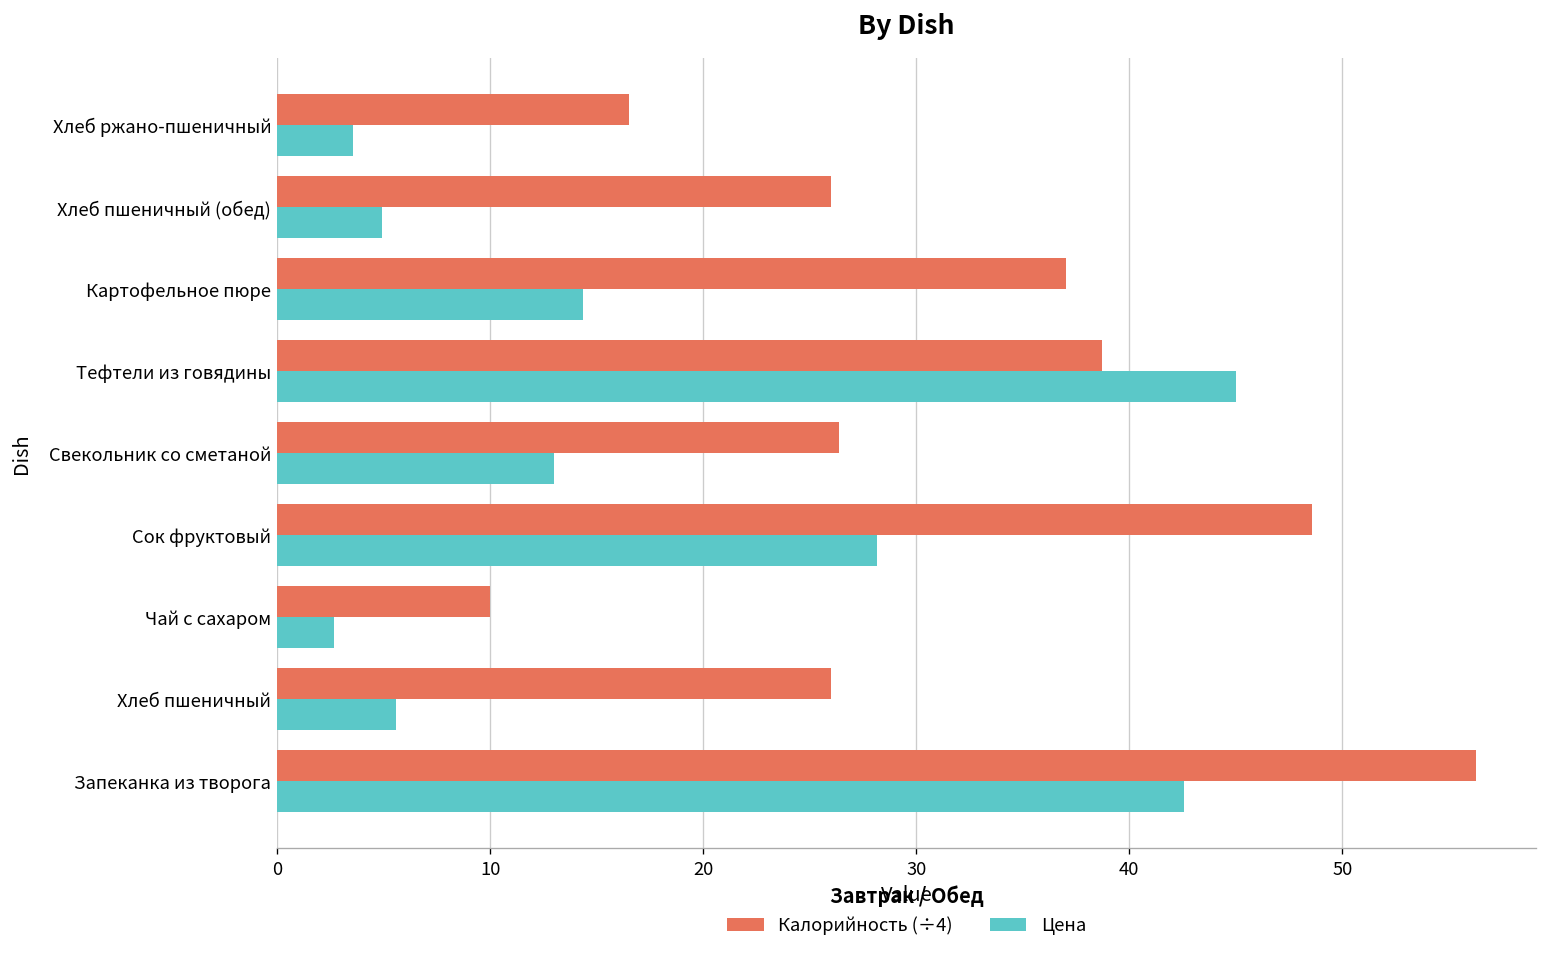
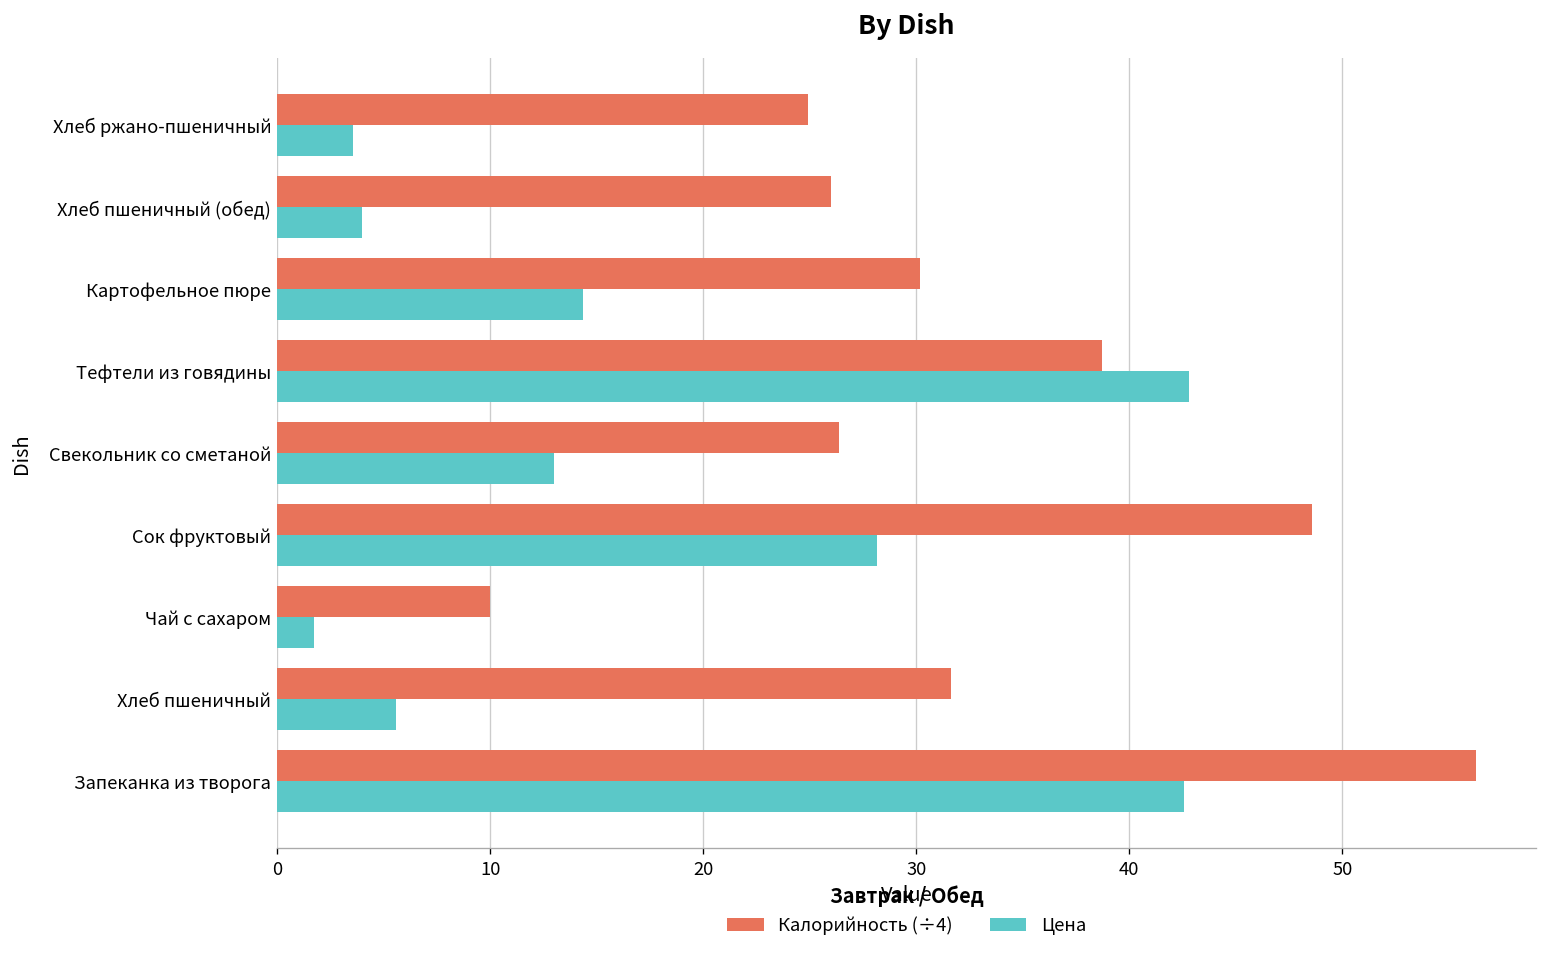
  {
    "Калорийность (÷4)": {
-     "Хлеб ржано-пшеничный": 16.5,
+     "Хлеб ржано-пшеничный": 24.9,
      "Хлеб пшеничный (обед)": 26.0,
-     "Картофельное пюре": 37.0,
+     "Картофельное пюре": 30.2,
      "Тефтели из говядины": 38.7,
      "Свекольник со сметаной": 26.4,
      "Сок фруктовый": 48.6,
      "Чай с сахаром": 10.0,
-     "Хлеб пшеничный": 26.0,
+     "Хлеб пшеничный": 31.6,
      "Запеканка из творога": 56.3
    },
    "Цена": {
      "Хлеб ржано-пшеничный": 3.6,
-     "Хлеб пшеничный (обед)": 4.9,
+     "Хлеб пшеничный (обед)": 4.0,
      "Картофельное пюре": 14.4,
-     "Тефтели из говядины": 45.0,
+     "Тефтели из говядины": 42.8,
      "Свекольник со сметаной": 13.0,
      "Сок фруктовый": 28.2,
-     "Чай с сахаром": 2.7,
+     "Чай с сахаром": 1.7,
      "Хлеб пшеничный": 5.6,
      "Запеканка из творога": 42.6
    }
  }
